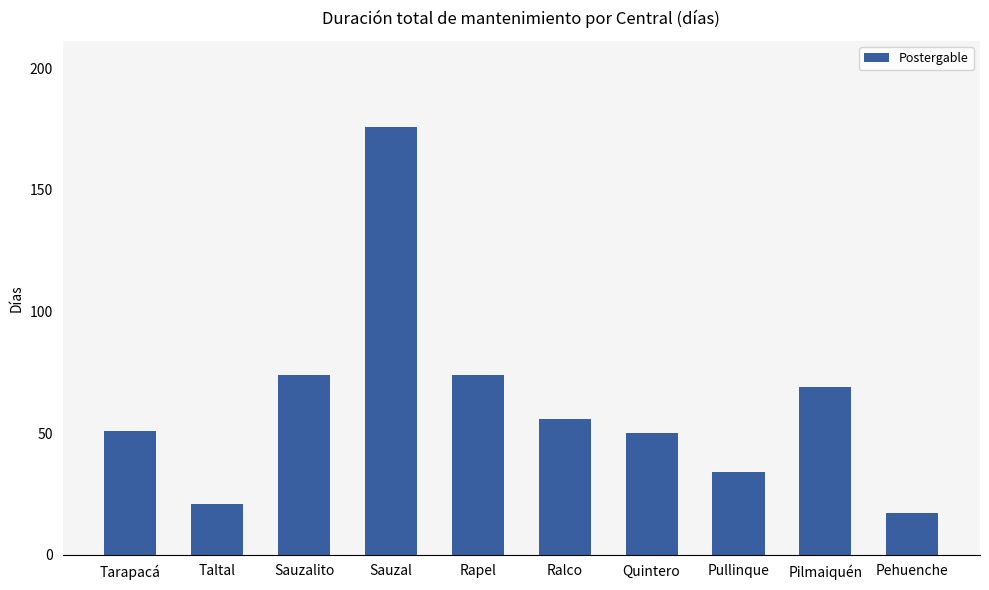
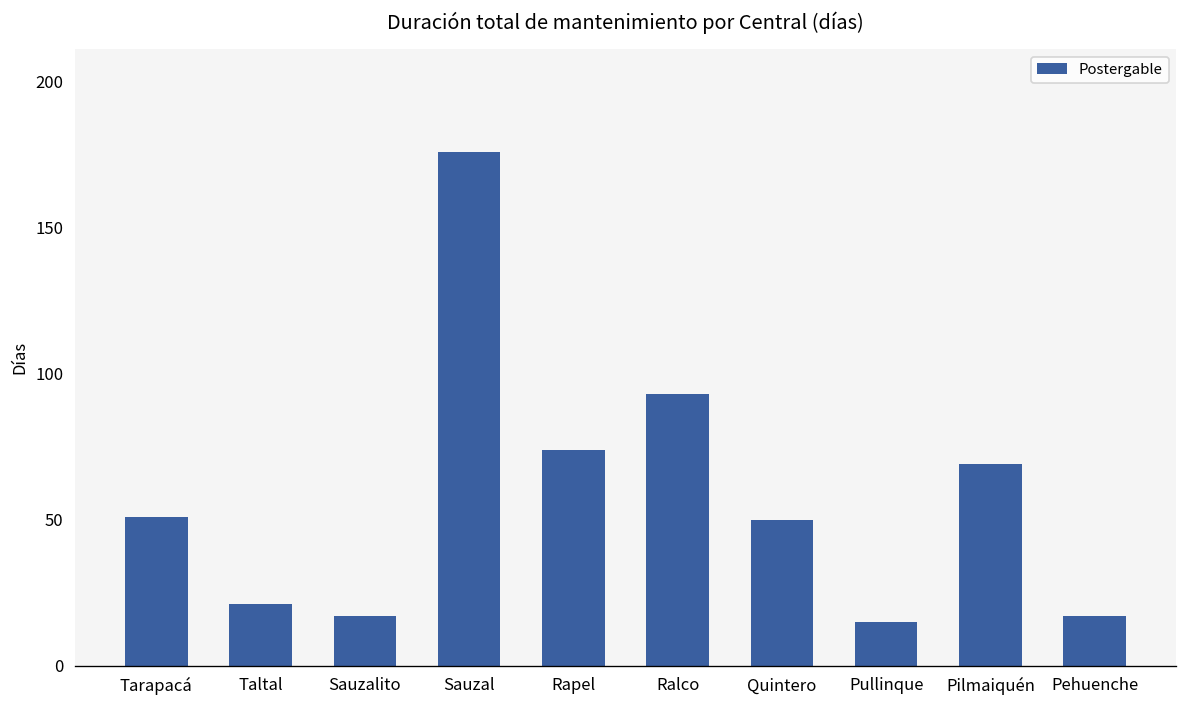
  {
    "Tarapacá": 51,
    "Taltal": 21,
-   "Sauzalito": 74,
+   "Sauzalito": 17,
    "Sauzal": 176,
    "Rapel": 74,
-   "Ralco": 56,
+   "Ralco": 93,
    "Quintero": 50,
-   "Pullinque": 34,
+   "Pullinque": 15,
    "Pilmaiquén": 69,
    "Pehuenche": 17
  }
